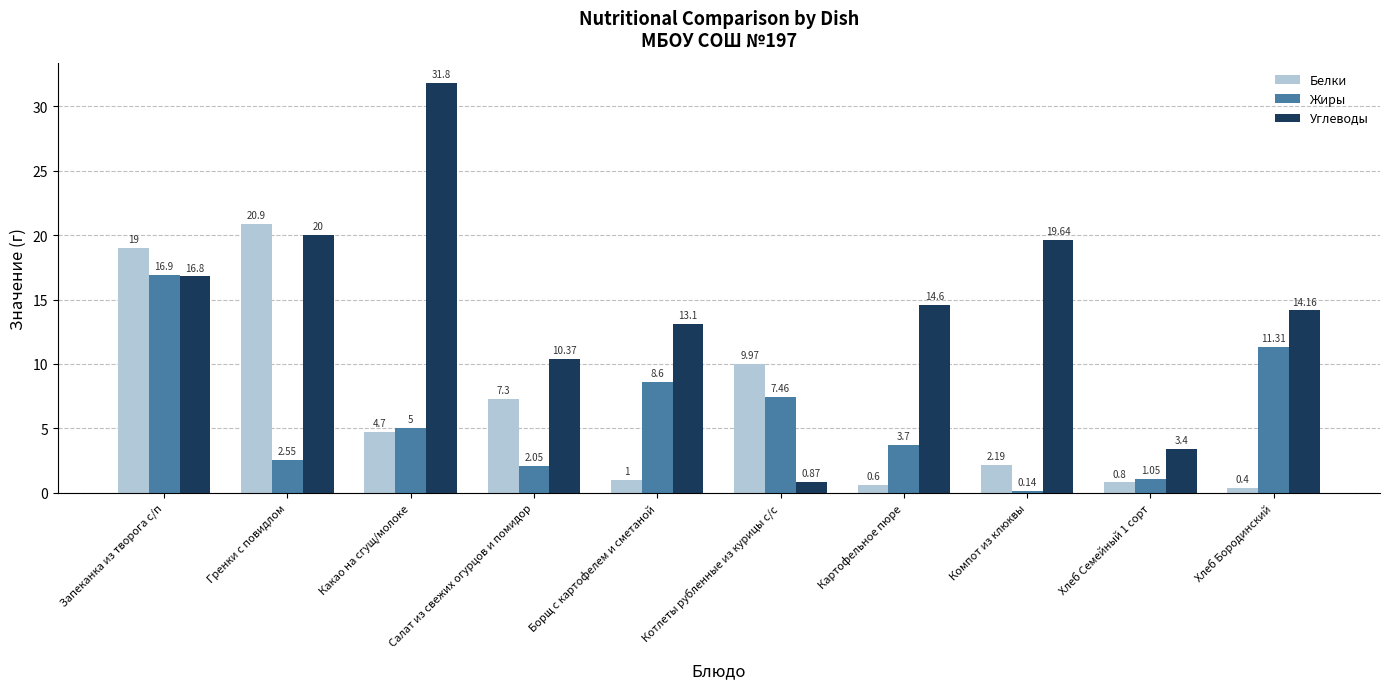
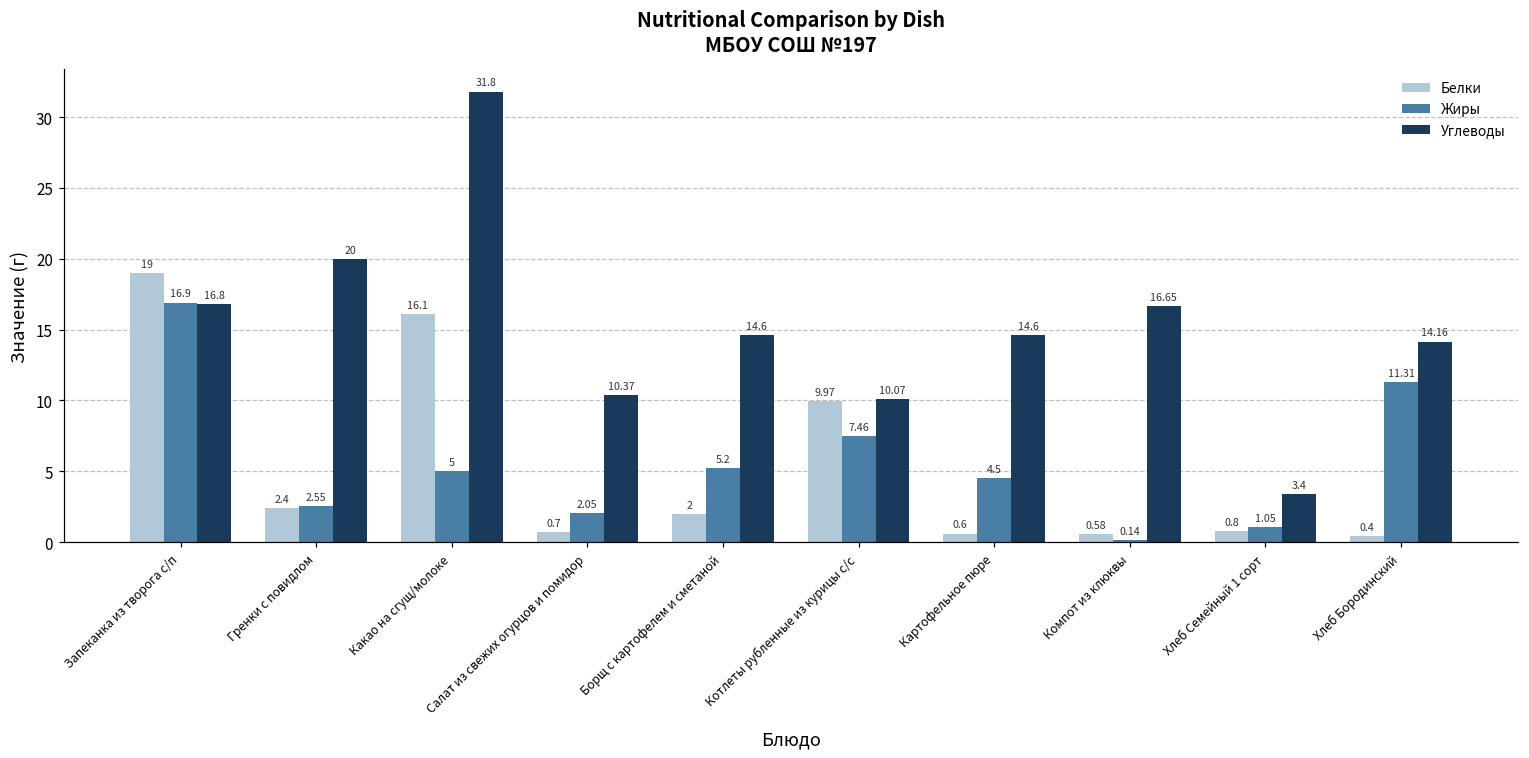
  {
    "Белки": {
      "Запеканка из творога с/п": 19,
-     "Гренки с повидлом": 20.9,
-     "Какао на сгущ/молоке": 4.7,
-     "Салат из свежих огурцов и помидор": 7.3,
-     "Борщ с картофелем и сметаной": 1,
+     "Гренки с повидлом": 2.4,
+     "Какао на сгущ/молоке": 16.1,
+     "Салат из свежих огурцов и помидор": 0.7,
+     "Борщ с картофелем и сметаной": 2,
      "Котлеты рубленные из курицы с/с": 9.97,
      "Картофельное пюре": 0.6,
-     "Компот из клюквы": 2.19,
+     "Компот из клюквы": 0.58,
      "Хлеб Семейный 1 сорт": 0.8,
      "Хлеб Бородинский": 0.4
    },
    "Жиры": {
      "Запеканка из творога с/п": 16.9,
      "Гренки с повидлом": 2.55,
      "Какао на сгущ/молоке": 5,
      "Салат из свежих огурцов и помидор": 2.05,
-     "Борщ с картофелем и сметаной": 8.6,
+     "Борщ с картофелем и сметаной": 5.2,
      "Котлеты рубленные из курицы с/с": 7.46,
-     "Картофельное пюре": 3.7,
+     "Картофельное пюре": 4.5,
      "Компот из клюквы": 0.14,
      "Хлеб Семейный 1 сорт": 1.05,
      "Хлеб Бородинский": 11.31
    },
    "Углеводы": {
      "Запеканка из творога с/п": 16.8,
      "Гренки с повидлом": 20,
      "Какао на сгущ/молоке": 31.8,
      "Салат из свежих огурцов и помидор": 10.37,
-     "Борщ с картофелем и сметаной": 13.1,
-     "Котлеты рубленные из курицы с/с": 0.87,
+     "Борщ с картофелем и сметаной": 14.6,
+     "Котлеты рубленные из курицы с/с": 10.07,
      "Картофельное пюре": 14.6,
-     "Компот из клюквы": 19.64,
+     "Компот из клюквы": 16.65,
      "Хлеб Семейный 1 сорт": 3.4,
      "Хлеб Бородинский": 14.16
    }
  }
